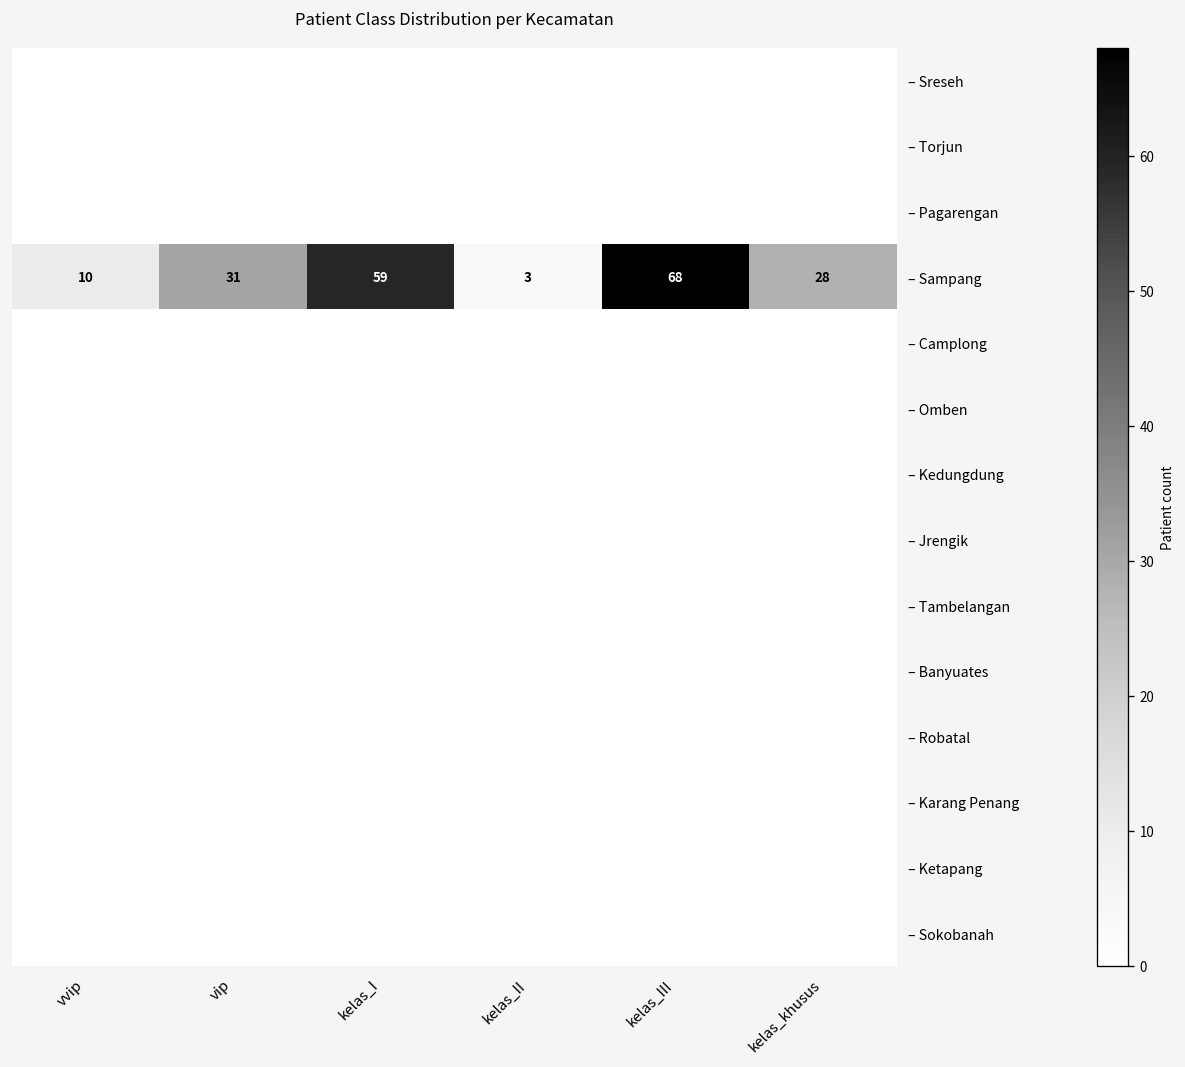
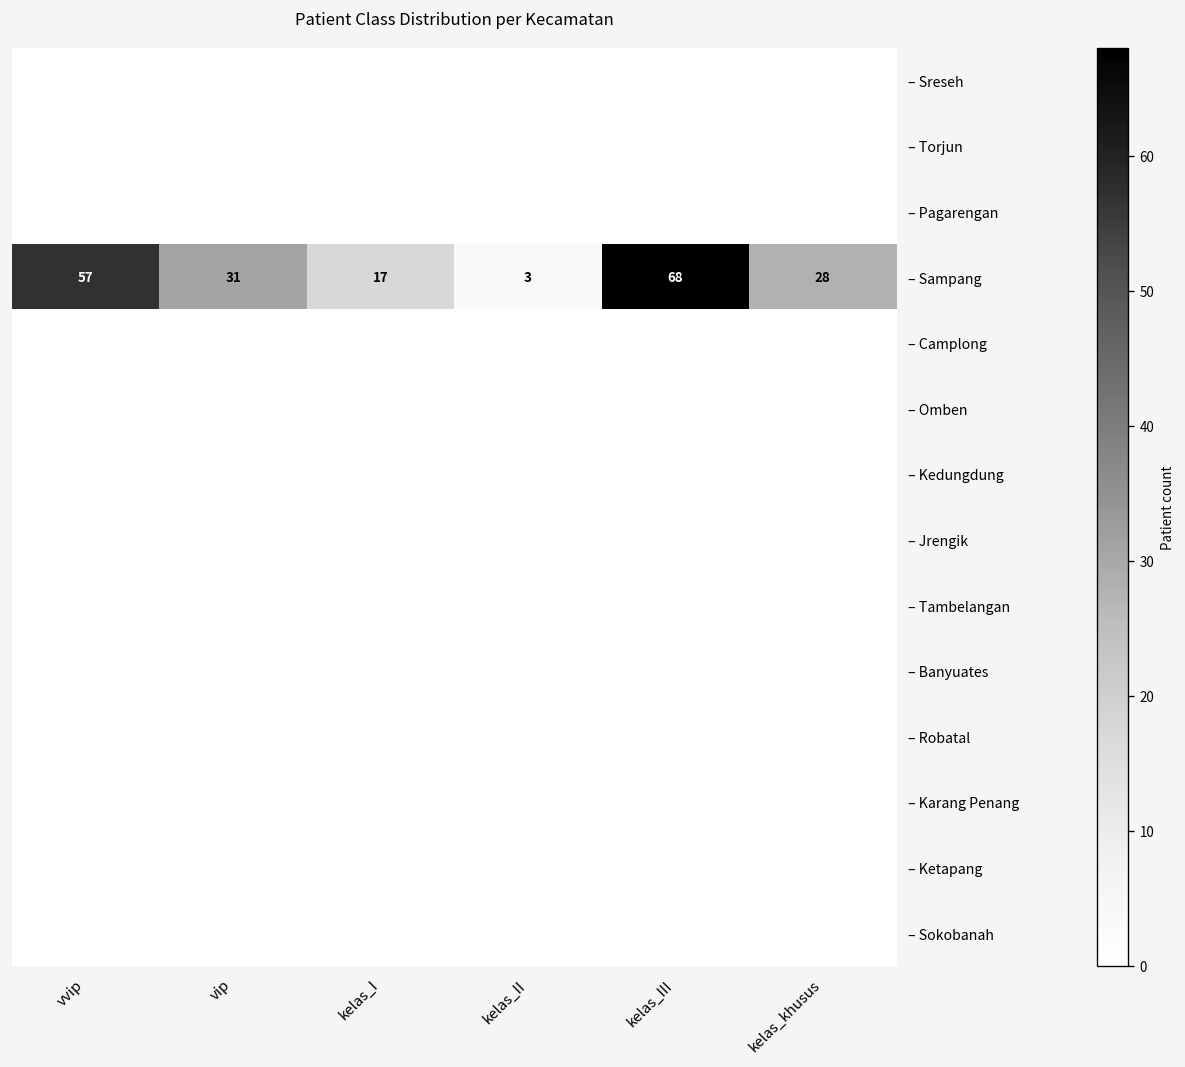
  {
    "– Sampang": {
-     "vvip": 10,
+     "vvip": 57,
      "vip": 31,
-     "kelas_I": 59,
+     "kelas_I": 17,
      "kelas_II": 3,
      "kelas_III": 68,
      "kelas_khusus": 28
    }
  }
